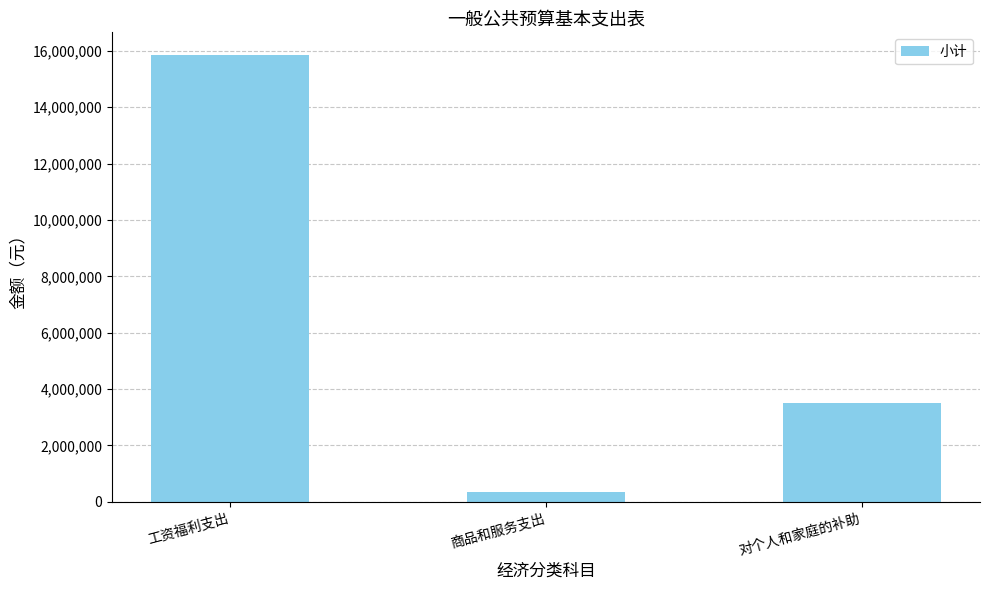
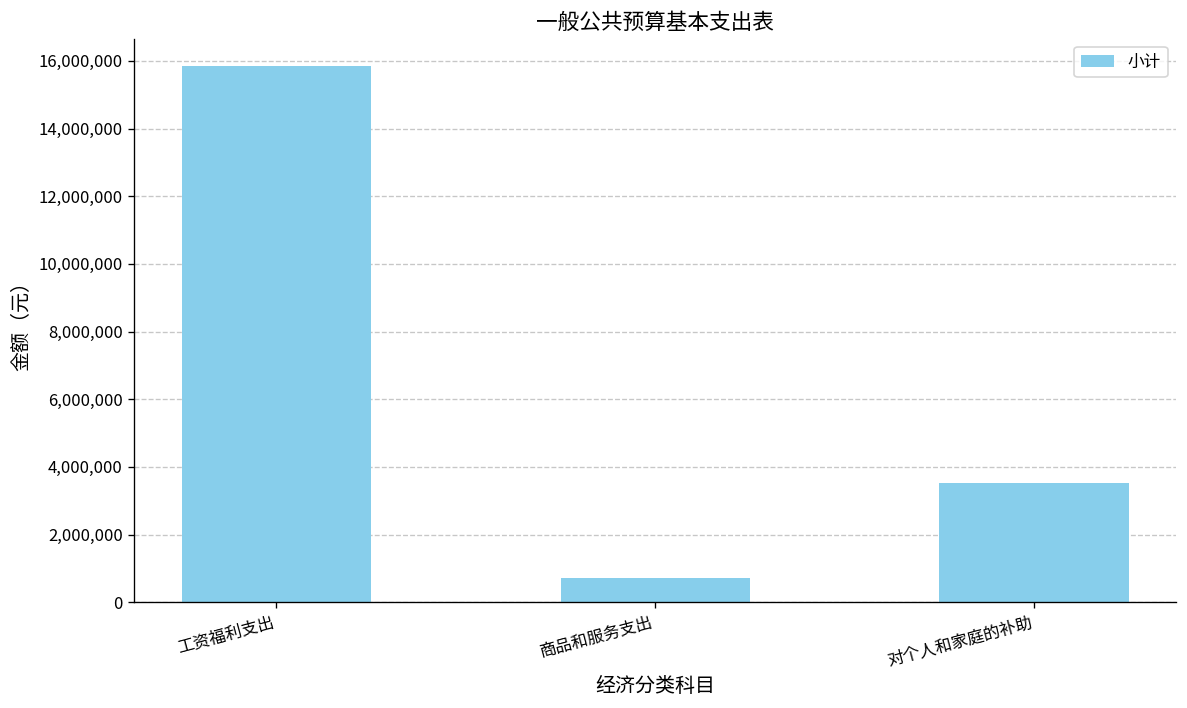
  {
    "工资福利支出": "15,900,000",
-   "商品和服务支出": "400,000",
+   "商品和服务支出": "700,000",
    "对个人和家庭的补助": "3,500,000"
  }
